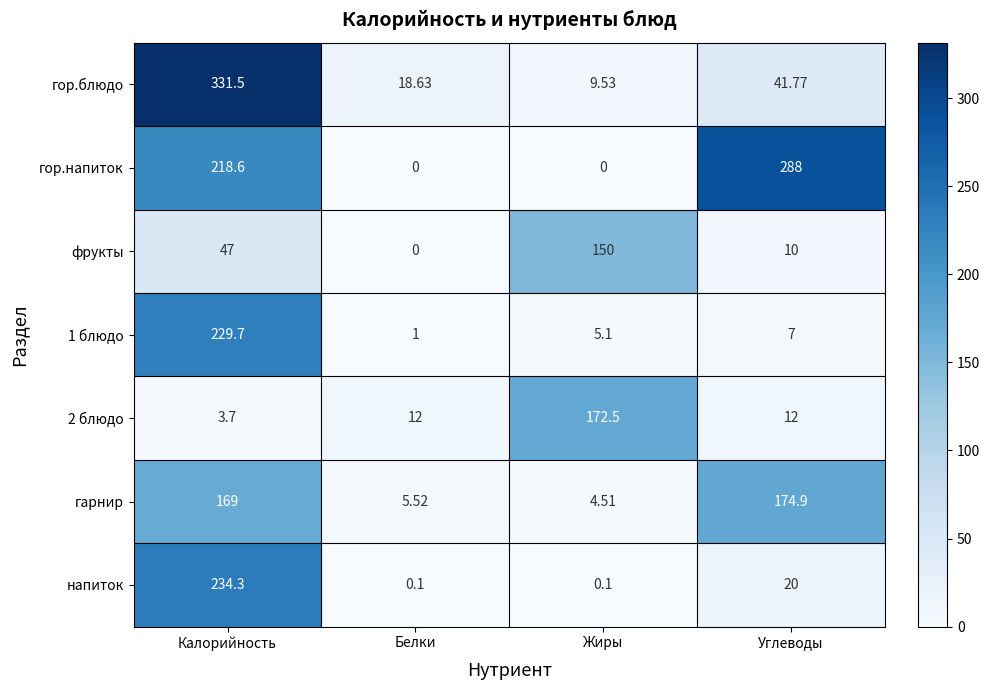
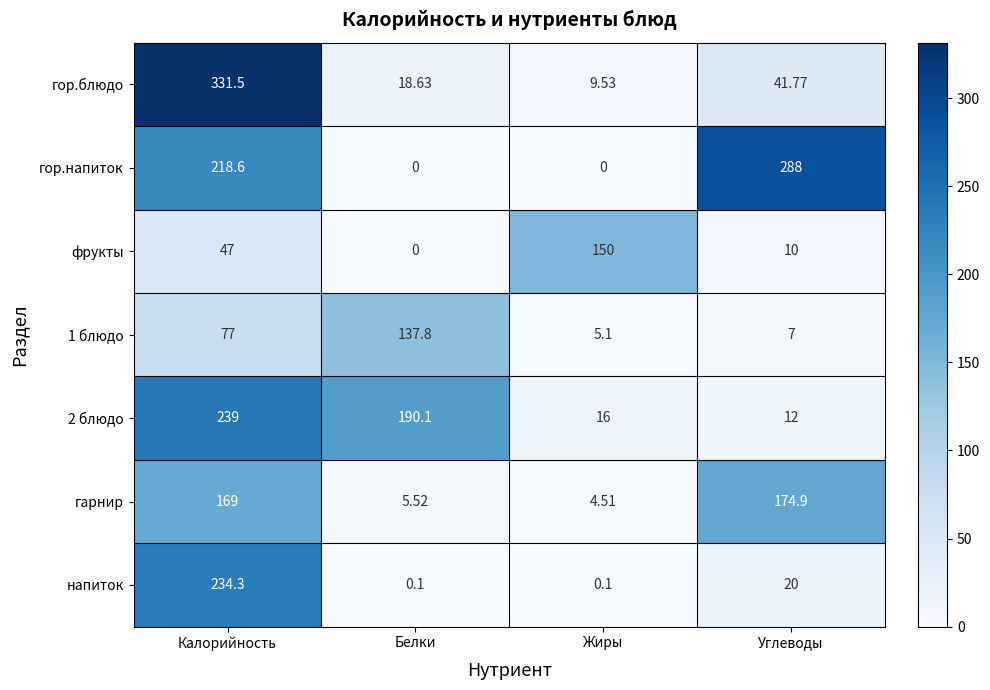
  {
    "гор.блюдо": {
      "Калорийность": 331.5,
      "Белки": 18.63,
      "Жиры": 9.53,
      "Углеводы": 41.77
    },
    "гор.напиток": {
      "Калорийность": 218.6,
      "Белки": 0,
      "Жиры": 0,
      "Углеводы": 288
    },
    "фрукты": {
      "Калорийность": 47,
      "Белки": 0,
      "Жиры": 150,
      "Углеводы": 10
    },
    "1 блюдо": {
-     "Калорийность": 229.7,
-     "Белки": 1,
+     "Калорийность": 77,
+     "Белки": 137.8,
      "Жиры": 5.1,
      "Углеводы": 7
    },
    "2 блюдо": {
-     "Калорийность": 3.7,
-     "Белки": 12,
-     "Жиры": 172.5,
+     "Калорийность": 239,
+     "Белки": 190.1,
+     "Жиры": 16,
      "Углеводы": 12
    },
    "гарнир": {
      "Калорийность": 169,
      "Белки": 5.52,
      "Жиры": 4.51,
      "Углеводы": 174.9
    },
    "напиток": {
      "Калорийность": 234.3,
      "Белки": 0.1,
      "Жиры": 0.1,
      "Углеводы": 20
    }
  }
